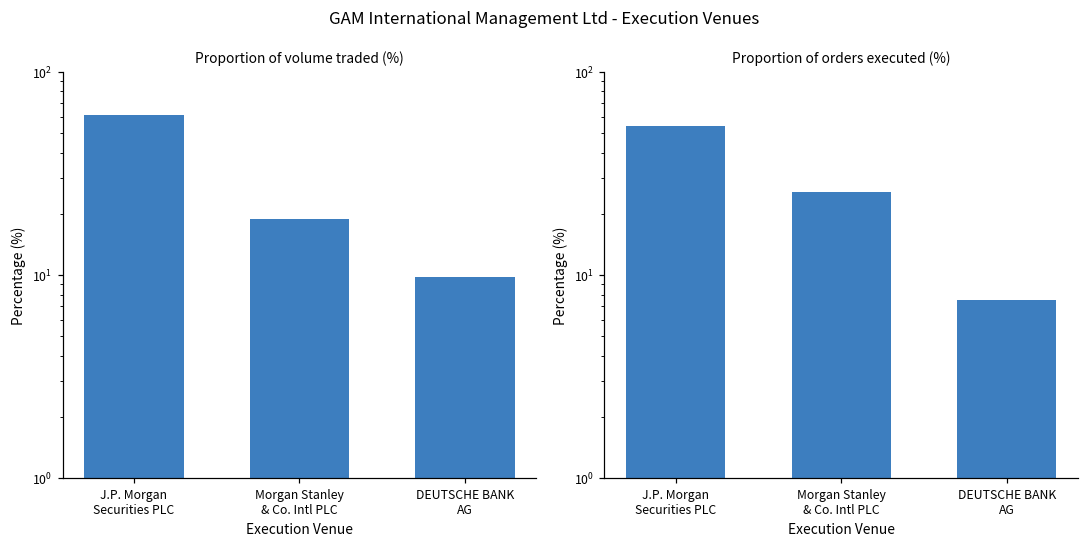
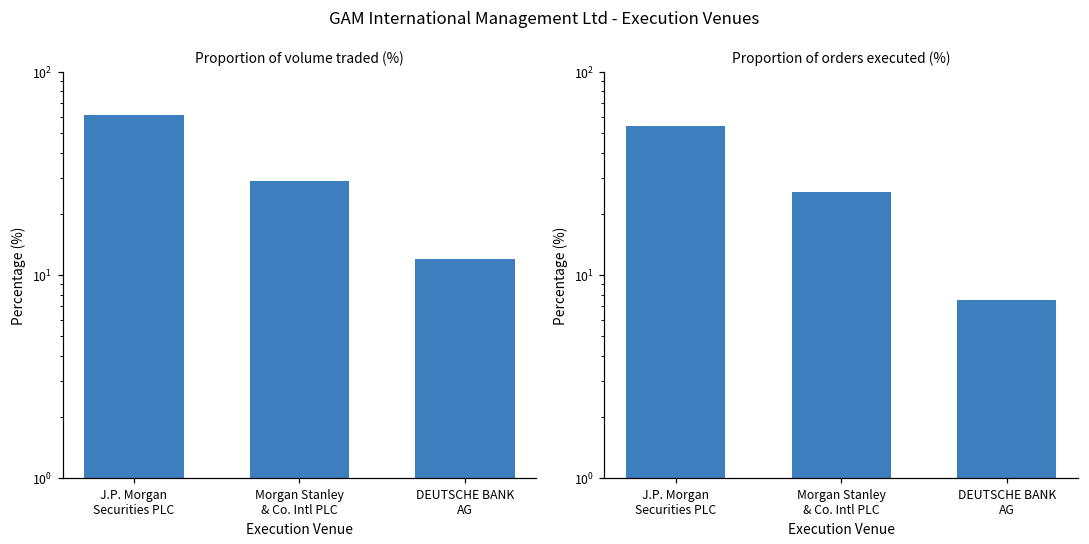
  {
    "Proportion of volume traded (%)": {
      "J.P. Morgan Securities PLC": 61,
-     "Morgan Stanley & Co. Intl PLC": 19,
-     "DEUTSCHE BANK AG": 10
+     "Morgan Stanley & Co. Intl PLC": 29,
+     "DEUTSCHE BANK AG": 12
    },
    "Proportion of orders executed (%)": {
      "J.P. Morgan Securities PLC": 54,
      "Morgan Stanley & Co. Intl PLC": 25,
      "DEUTSCHE BANK AG": 7.5
    }
  }
